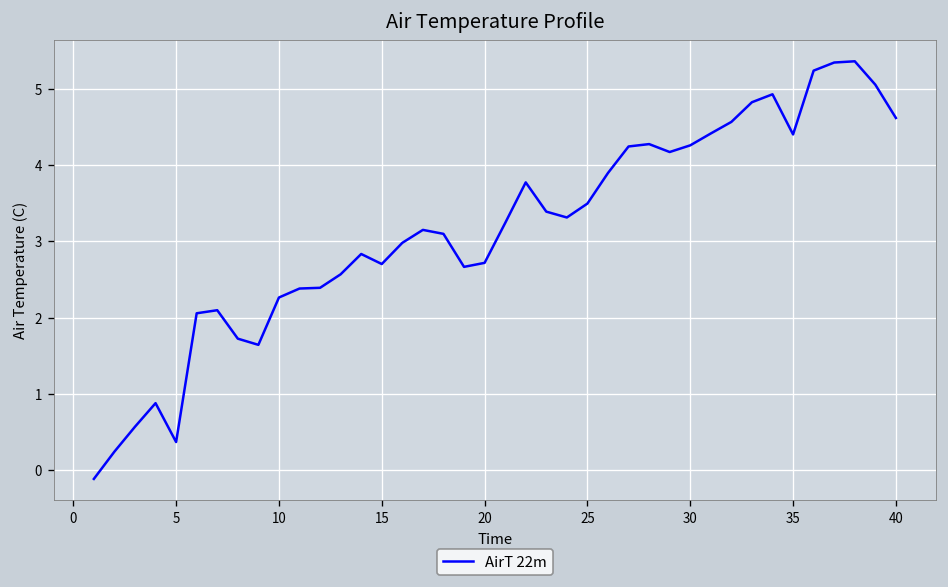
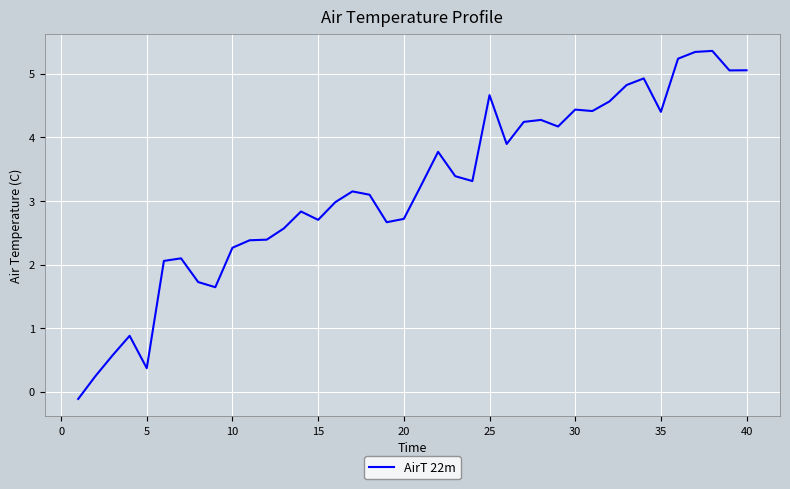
  {
    "5": 0.4,
    "10": 2.3,
    "15": 2.7,
    "20": 2.7,
-   "25": 3.5,
-   "30": 4.3,
+   "25": 4.7,
+   "30": 4.4,
    "35": 4.4,
-   "40": 4.6
+   "40": 5.1
  }
